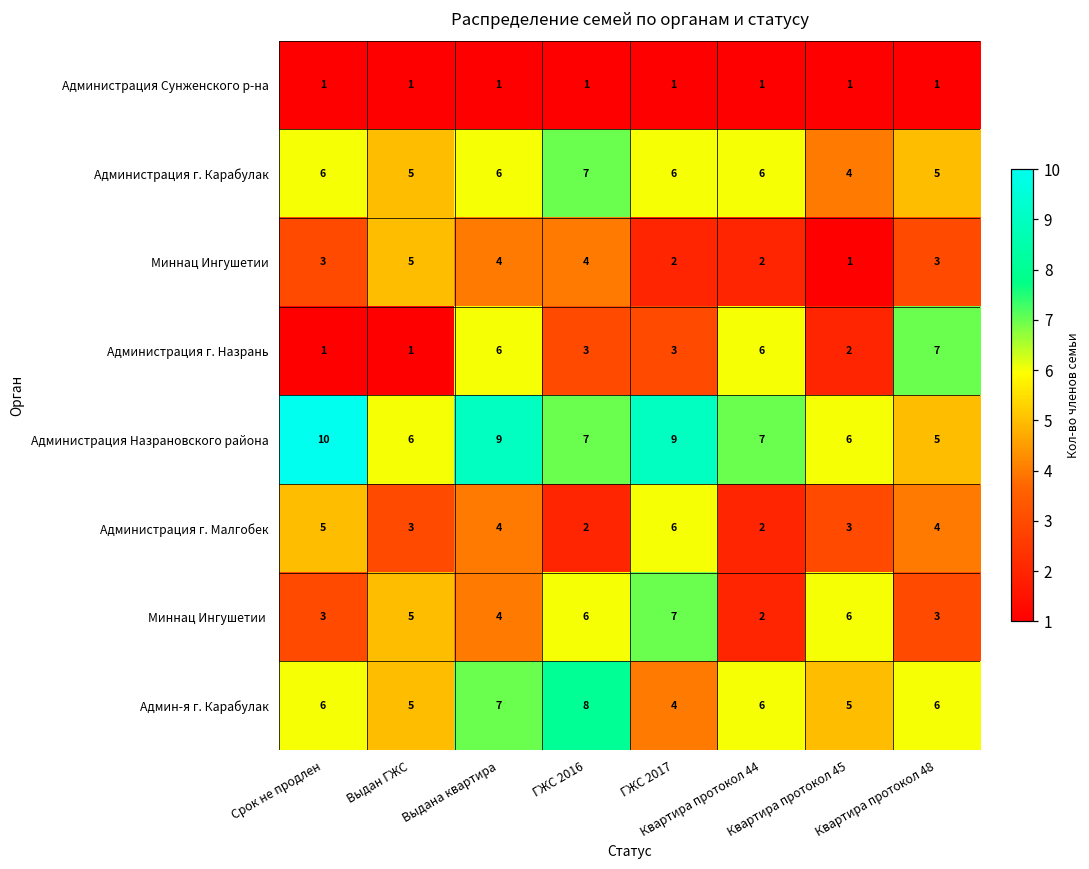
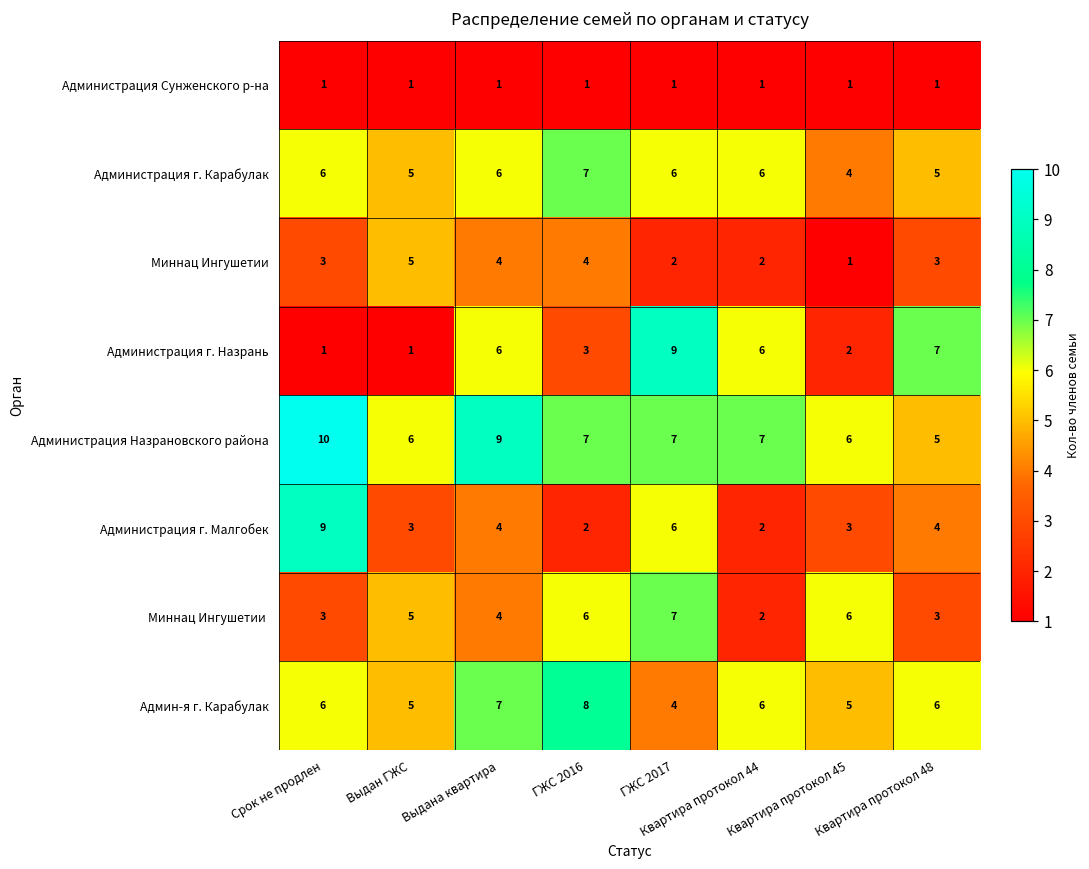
  {
    "Администрация Сунженского р-на": {
      "Срок не продлен": 1,
      "Выдан ГЖС": 1,
      "Выдана квартира": 1,
      "ГЖС 2016": 1,
      "ГЖС 2017": 1,
      "Квартира протокол 44": 1,
      "Квартира протокол 45": 1,
      "Квартира протокол 48": 1
    },
    "Администрация г. Карабулак": {
      "Срок не продлен": 6,
      "Выдан ГЖС": 5,
      "Выдана квартира": 6,
      "ГЖС 2016": 7,
      "ГЖС 2017": 6,
      "Квартира протокол 44": 6,
      "Квартира протокол 45": 4,
      "Квартира протокол 48": 5
    },
    "Администрация г. Назрань": {
      "Срок не продлен": 1,
      "Выдан ГЖС": 1,
      "Выдана квартира": 6,
      "ГЖС 2016": 3,
-     "ГЖС 2017": 3,
+     "ГЖС 2017": 9,
      "Квартира протокол 44": 6,
      "Квартира протокол 45": 2,
      "Квартира протокол 48": 7
    },
    "Администрация Назрановского района": {
      "Срок не продлен": 10,
      "Выдан ГЖС": 6,
      "Выдана квартира": 9,
      "ГЖС 2016": 7,
-     "ГЖС 2017": 9,
+     "ГЖС 2017": 7,
      "Квартира протокол 44": 7,
      "Квартира протокол 45": 6,
      "Квартира протокол 48": 5
    },
    "Администрация г. Малгобек": {
-     "Срок не продлен": 5,
+     "Срок не продлен": 9,
      "Выдан ГЖС": 3,
      "Выдана квартира": 4,
      "ГЖС 2016": 2,
      "ГЖС 2017": 6,
      "Квартира протокол 44": 2,
      "Квартира протокол 45": 3,
      "Квартира протокол 48": 4
    },
    "Админ-я г. Карабулак": {
      "Срок не продлен": 6,
      "Выдан ГЖС": 5,
      "Выдана квартира": 7,
      "ГЖС 2016": 8,
      "ГЖС 2017": 4,
      "Квартира протокол 44": 6,
      "Квартира протокол 45": 5,
      "Квартира протокол 48": 6
    }
  }
